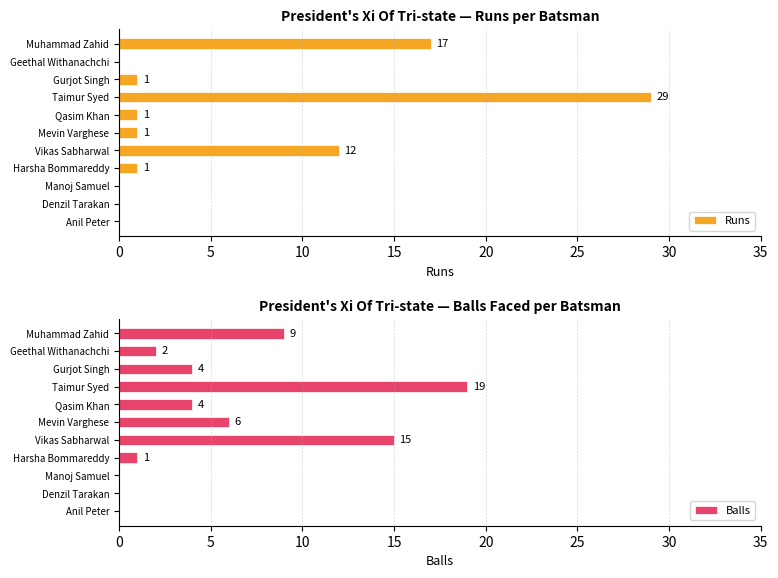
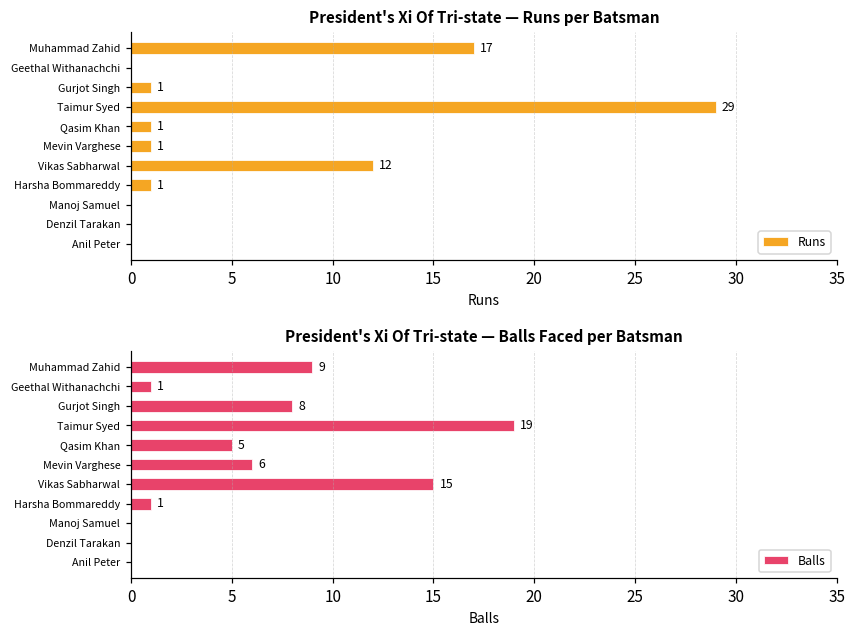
  {
    "President's Xi Of Tri-state — Runs per Batsman": {
      "Muhammad Zahid": 17,
      "Gurjot Singh": 1,
      "Taimur Syed": 29,
      "Qasim Khan": 1,
      "Mevin Varghese": 1,
      "Vikas Sabharwal": 12,
      "Harsha Bommareddy": 1
    },
    "President's Xi Of Tri-state — Balls Faced per Batsman": {
      "Muhammad Zahid": 9,
-     "Geethal Withanachchi": 2,
-     "Gurjot Singh": 4,
+     "Geethal Withanachchi": 1,
+     "Gurjot Singh": 8,
      "Taimur Syed": 19,
-     "Qasim Khan": 4,
+     "Qasim Khan": 5,
      "Mevin Varghese": 6,
      "Vikas Sabharwal": 15,
      "Harsha Bommareddy": 1
    }
  }
